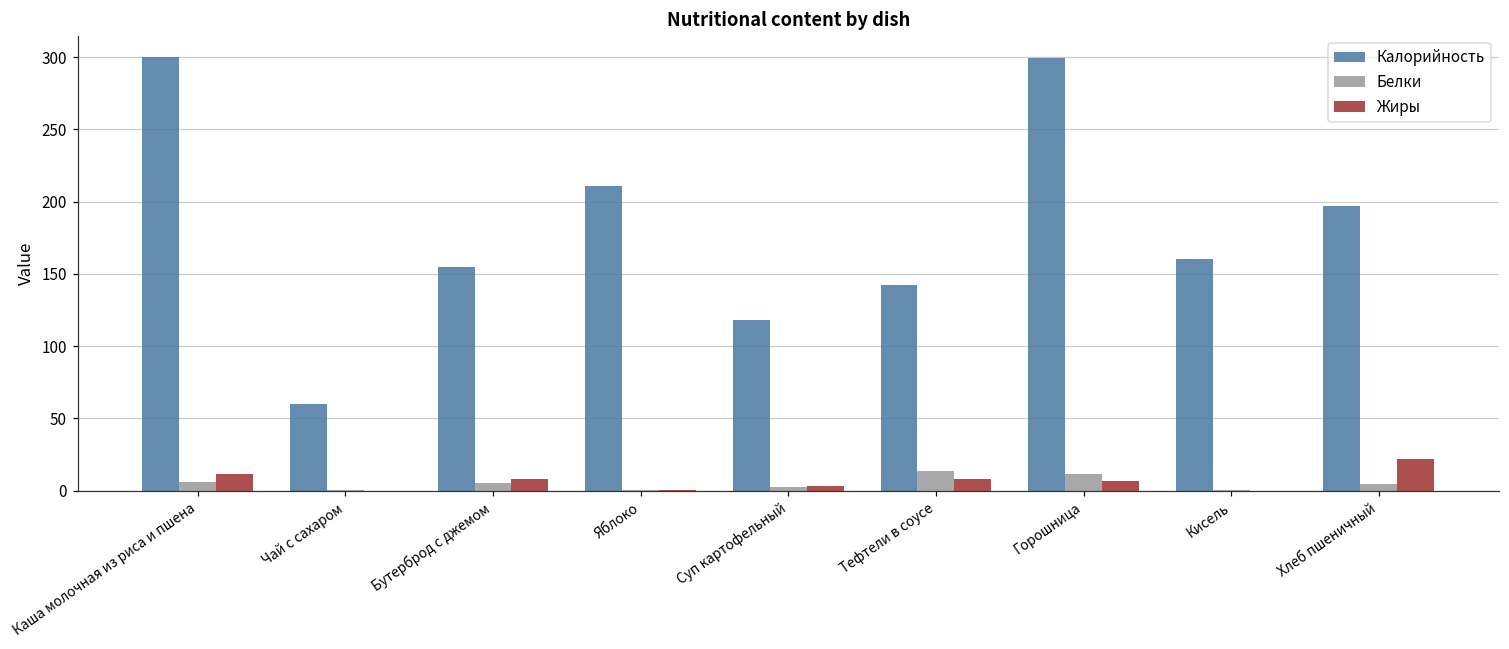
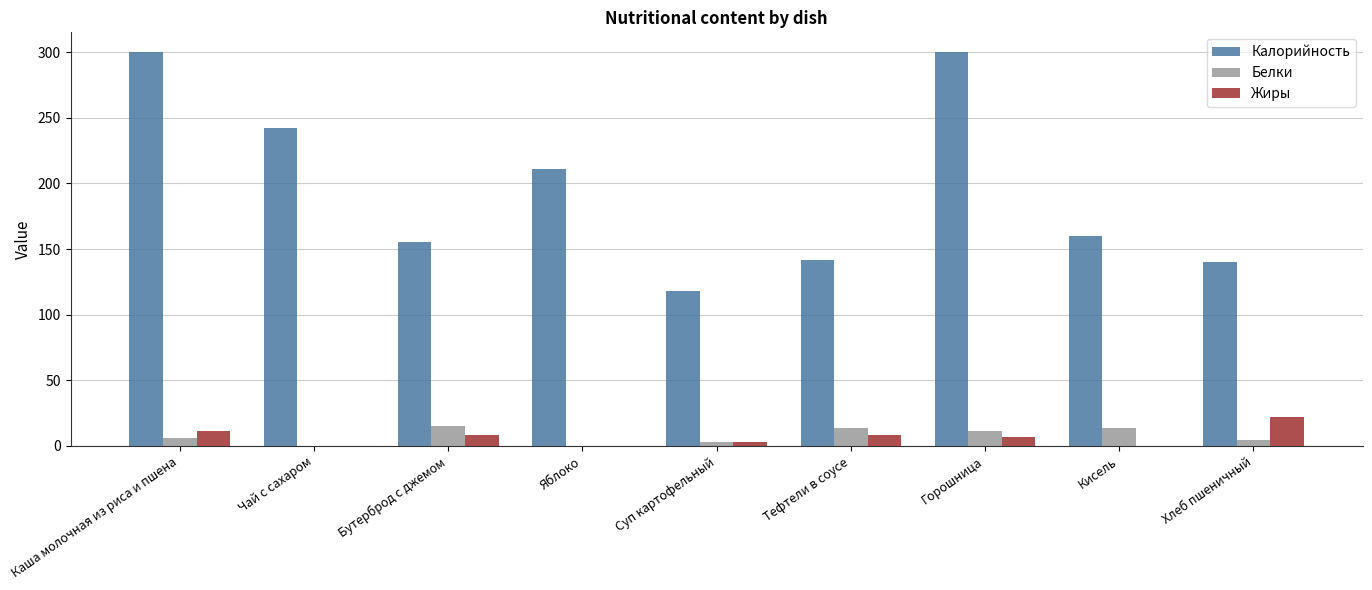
  {
    "Калорийность": {
      "Каша молочная из риса и пшена": 300,
-     "Чай с сахаром": 60,
+     "Чай с сахаром": 242,
      "Бутерброд с джемом": 155,
      "Яблоко": 211,
      "Суп картофельный": 118,
      "Тефтели в соусе": 142,
      "Горошница": 300,
      "Кисель": 160,
-     "Хлеб пшеничный": 197
+     "Хлеб пшеничный": 140
    },
    "Белки": {
      "Каша молочная из риса и пшена": 6,
-     "Бутерброд с джемом": 5,
+     "Бутерброд с джемом": 15,
      "Суп картофельный": 3,
      "Тефтели в соусе": 14,
      "Горошница": 11,
-     "Кисель": 0,
+     "Кисель": 14,
      "Хлеб пшеничный": 5
    },
    "Жиры": {
      "Каша молочная из риса и пшена": 11,
      "Бутерброд с джемом": 8,
      "Суп картофельный": 3,
      "Тефтели в соусе": 8,
      "Горошница": 7,
      "Кисель": 0,
      "Хлеб пшеничный": 22
    }
  }
